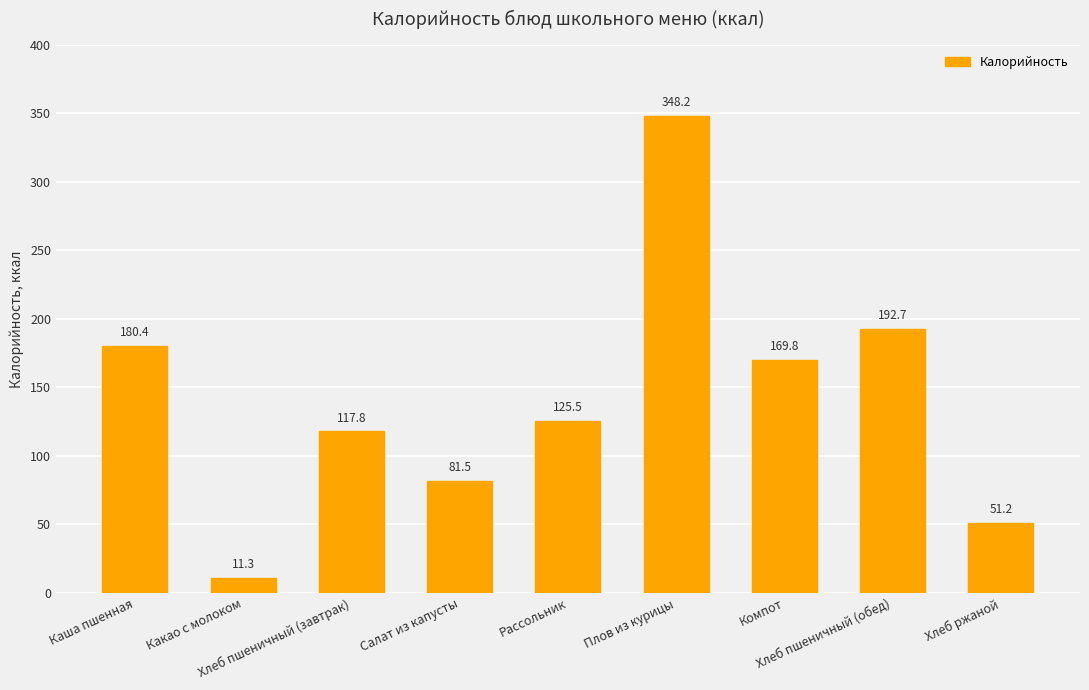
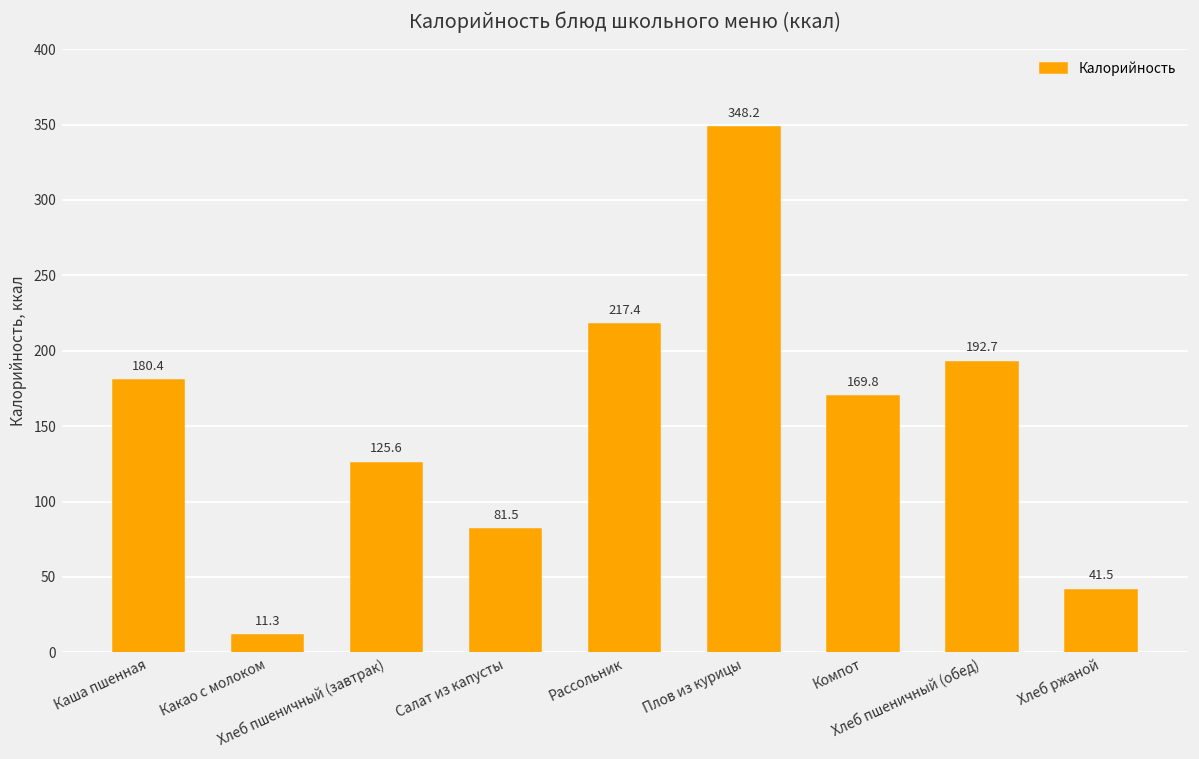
  {
    "Каша пшенная": 180.4,
    "Какао с молоком": 11.3,
-   "Хлеб пшеничный (завтрак)": 117.8,
+   "Хлеб пшеничный (завтрак)": 125.6,
    "Салат из капусты": 81.5,
-   "Рассольник": 125.5,
+   "Рассольник": 217.4,
    "Плов из курицы": 348.2,
    "Компот": 169.8,
    "Хлеб пшеничный (обед)": 192.7,
-   "Хлеб ржаной": 51.2
+   "Хлеб ржаной": 41.5
  }
